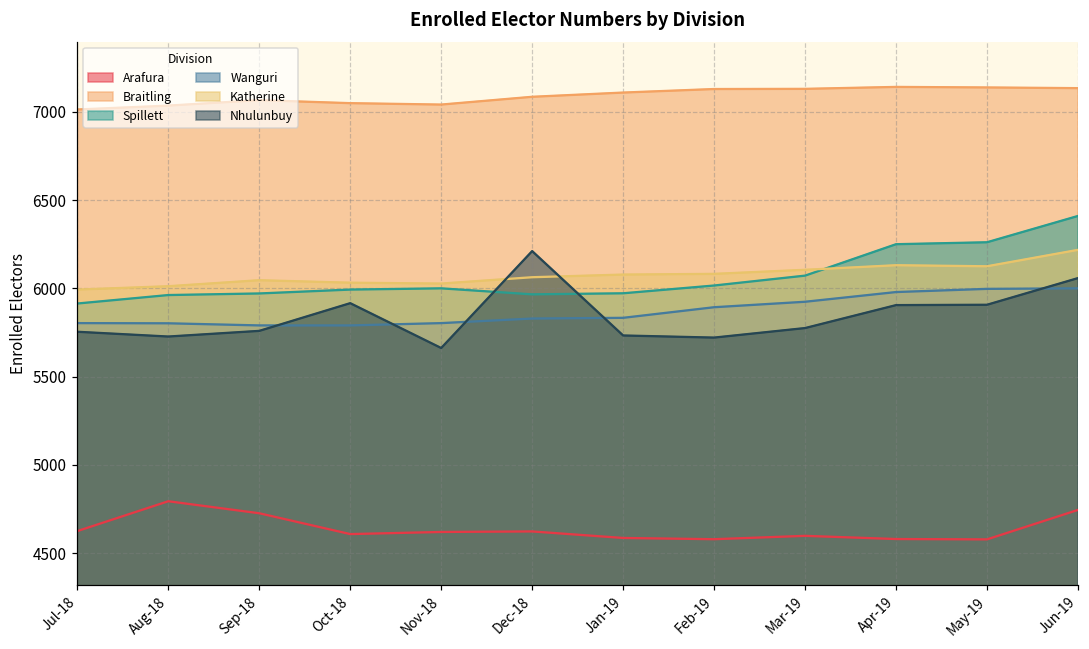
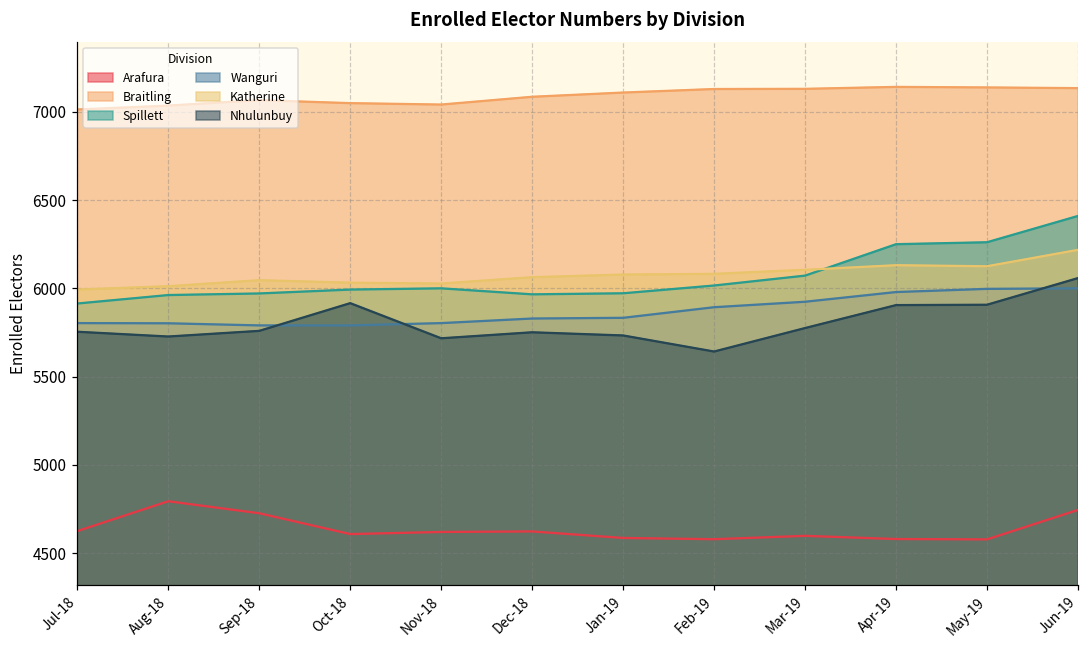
  {
    "Arafura": {
      "Jul-18": 4630,
      "Aug-18": 4790,
      "Sep-18": 4730,
      "Oct-18": 4610,
      "Nov-18": 4620,
      "Dec-18": 4620,
      "Jan-19": 4590,
      "Feb-19": 4580,
      "Mar-19": 4600,
      "Apr-19": 4580,
      "May-19": 4580,
      "Jun-19": 4750
    },
    "Nhulunbuy": {
      "Jul-18": 5750,
      "Aug-18": 5730,
      "Sep-18": 5760,
      "Oct-18": 5920,
-     "Nov-18": 5660,
-     "Dec-18": 6210,
+     "Nov-18": 5720,
+     "Dec-18": 5750,
      "Jan-19": 5730,
-     "Feb-19": 5720,
+     "Feb-19": 5640,
      "Mar-19": 5780,
      "Apr-19": 5910,
      "May-19": 5910,
      "Jun-19": 6060
    }
  }
